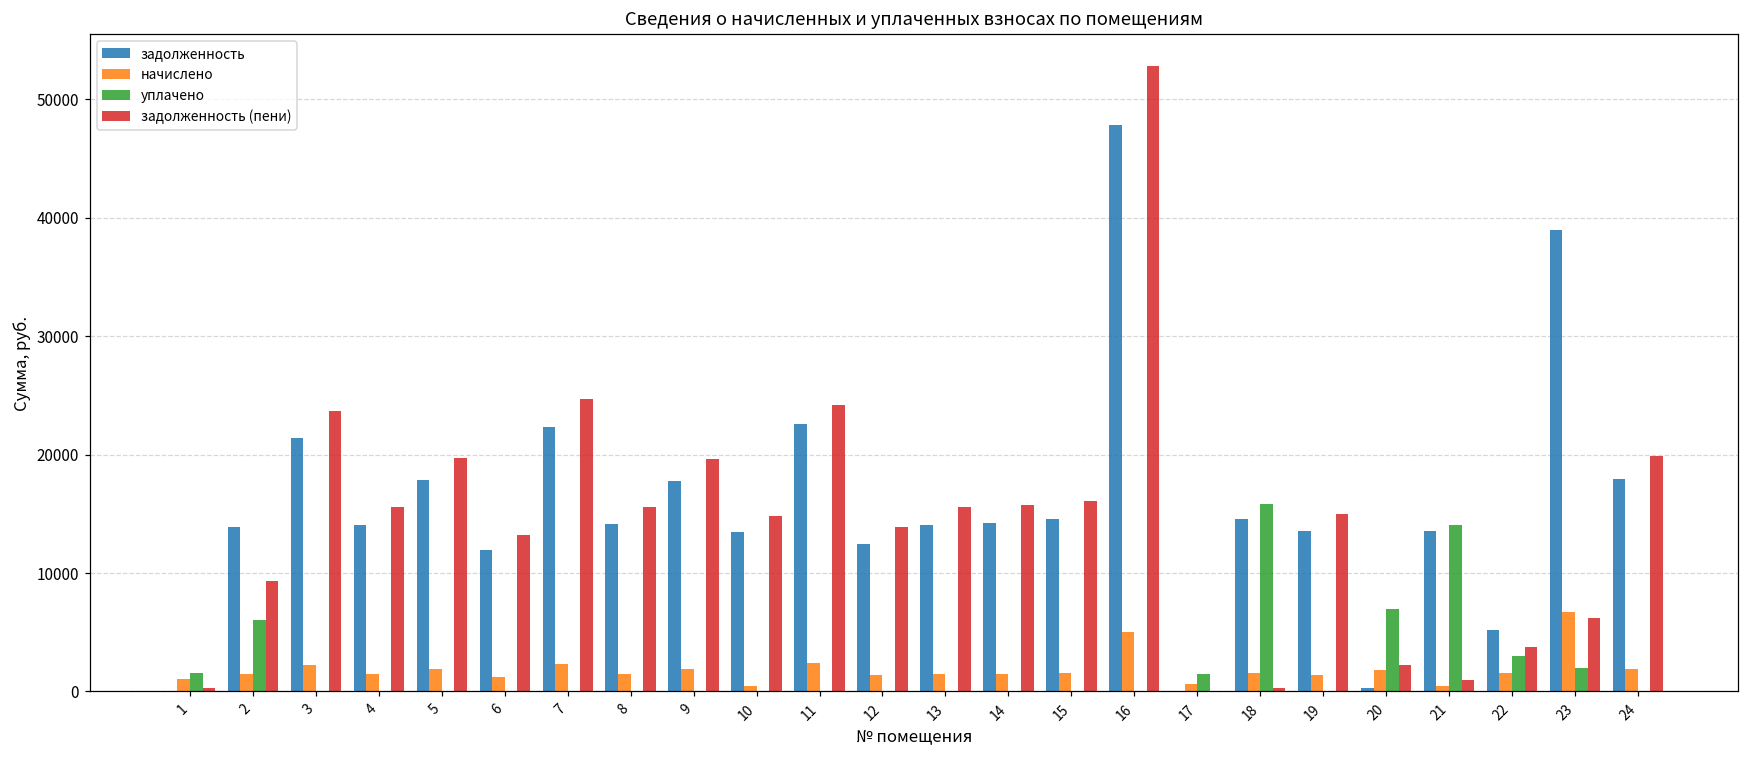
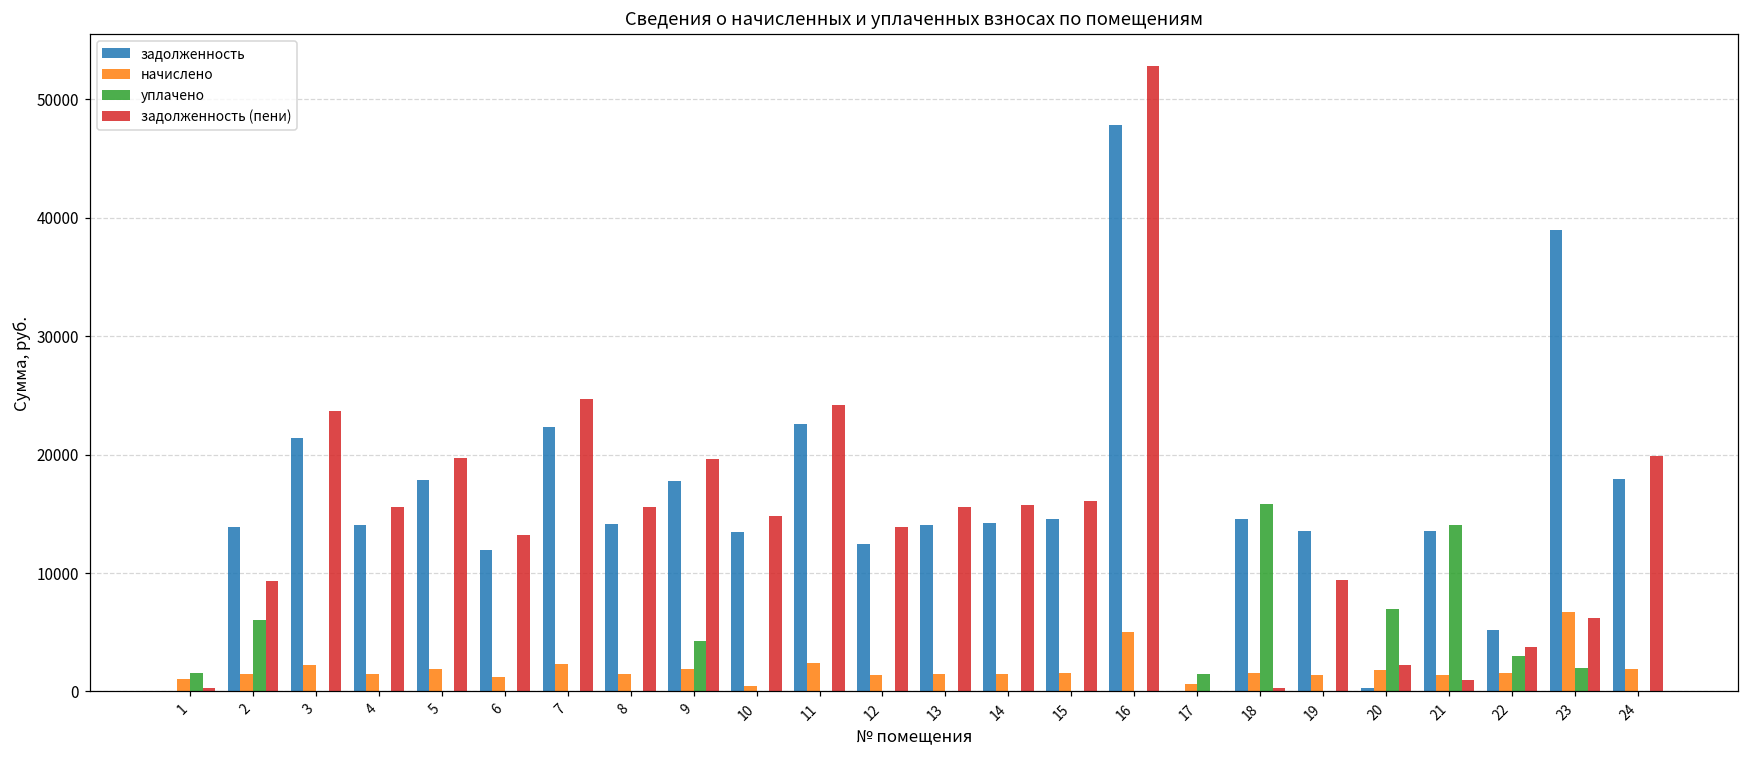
  {
    "задолженность": {
      "1": 0,
      "2": 13900,
      "3": 21400,
      "4": 14100,
      "5": 17900,
      "6": 12000,
      "7": 22300,
      "8": 14100,
      "9": 17800,
      "10": 13400,
      "11": 22600,
      "12": 12500,
      "13": 14100,
      "14": 14300,
      "15": 14600,
      "16": 47800,
      "17": 0,
      "18": 14600,
      "19": 13600,
      "20": 300,
      "21": 13600,
      "22": 5200,
      "23": 38900,
      "24": 18000
    },
    "начислено": {
      "1": 1100,
      "2": 1500,
      "3": 2200,
      "4": 1500,
      "5": 1900,
      "6": 1300,
      "7": 2300,
      "8": 1500,
      "9": 1900,
      "10": 500,
      "11": 2400,
      "12": 1400,
      "13": 1500,
      "14": 1500,
      "15": 1500,
      "16": 5000,
      "17": 600,
      "18": 1500,
      "19": 1400,
      "20": 1800,
-     "21": 500,
+     "21": 1400,
      "22": 1600,
      "23": 6700,
      "24": 1900
    },
    "уплачено": {
      "1": 1600,
      "2": 6000,
      "3": 0,
      "4": 0,
      "5": 0,
      "6": 0,
      "7": 0,
      "8": 0,
-     "9": 0,
+     "9": 4300,
      "10": 0,
      "11": 0,
      "12": 0,
      "13": 0,
      "14": 0,
      "15": 0,
      "16": 0,
      "17": 1500,
      "18": 15800,
      "19": 0,
      "20": 6900,
      "21": 14100,
      "22": 3000,
      "23": 2000,
      "24": 0
    },
    "задолженность (пени)": {
      "1": 300,
      "2": 9300,
      "3": 23700,
      "4": 15500,
      "5": 19700,
      "6": 13200,
      "7": 24700,
      "8": 15600,
      "9": 19700,
      "10": 14900,
      "11": 24200,
      "12": 13900,
      "13": 15500,
      "14": 15800,
      "15": 16100,
      "16": 52800,
      "17": 0,
      "18": 300,
-     "19": 15000,
+     "19": 9400,
      "20": 2200,
      "21": 900,
      "22": 3800,
      "23": 6200,
      "24": 19800
    }
  }
